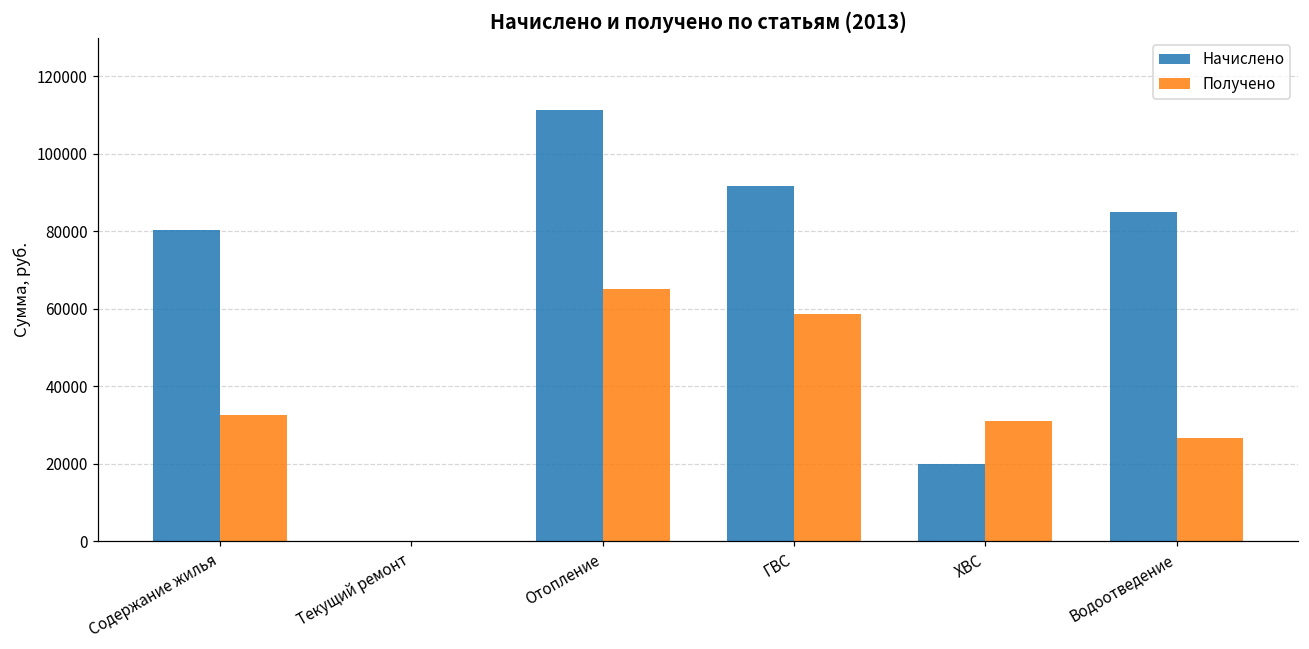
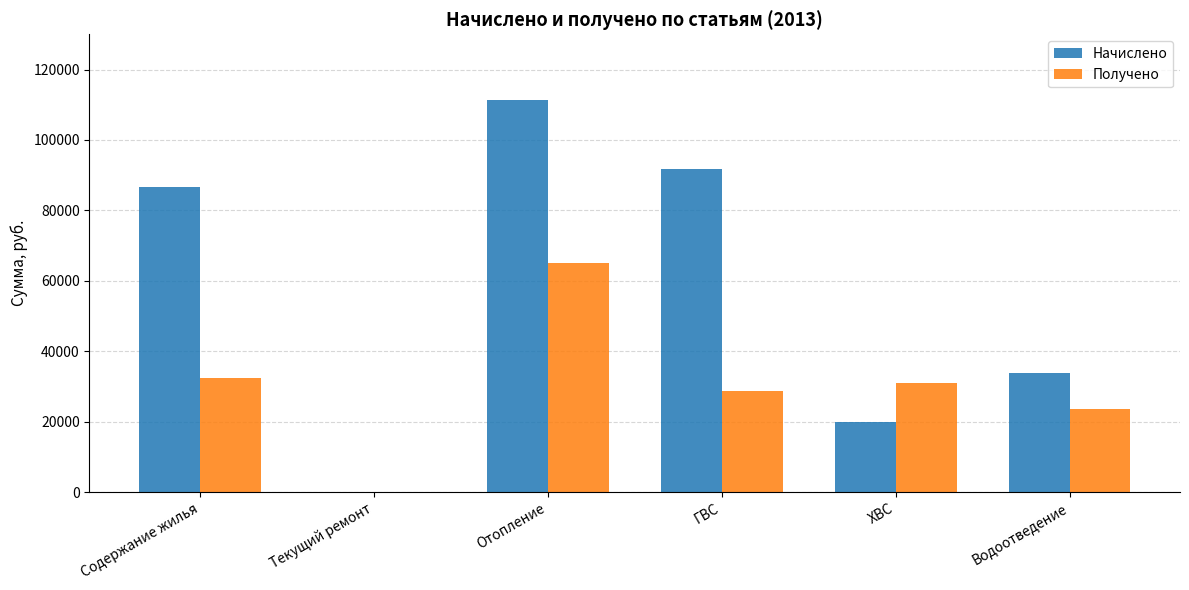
  {
    "Начислено": {
-     "Содержание жилья": 80000,
+     "Содержание жилья": 87000,
      "Текущий ремонт": 0,
      "Отопление": 111000,
      "ГВС": 92000,
      "ХВС": 20000,
-     "Водоотведение": 85000
+     "Водоотведение": 34000
    },
    "Получено": {
      "Содержание жилья": 33000,
      "Текущий ремонт": 0,
      "Отопление": 65000,
-     "ГВС": 59000,
+     "ГВС": 29000,
      "ХВС": 31000,
-     "Водоотведение": 27000
+     "Водоотведение": 24000
    }
  }
